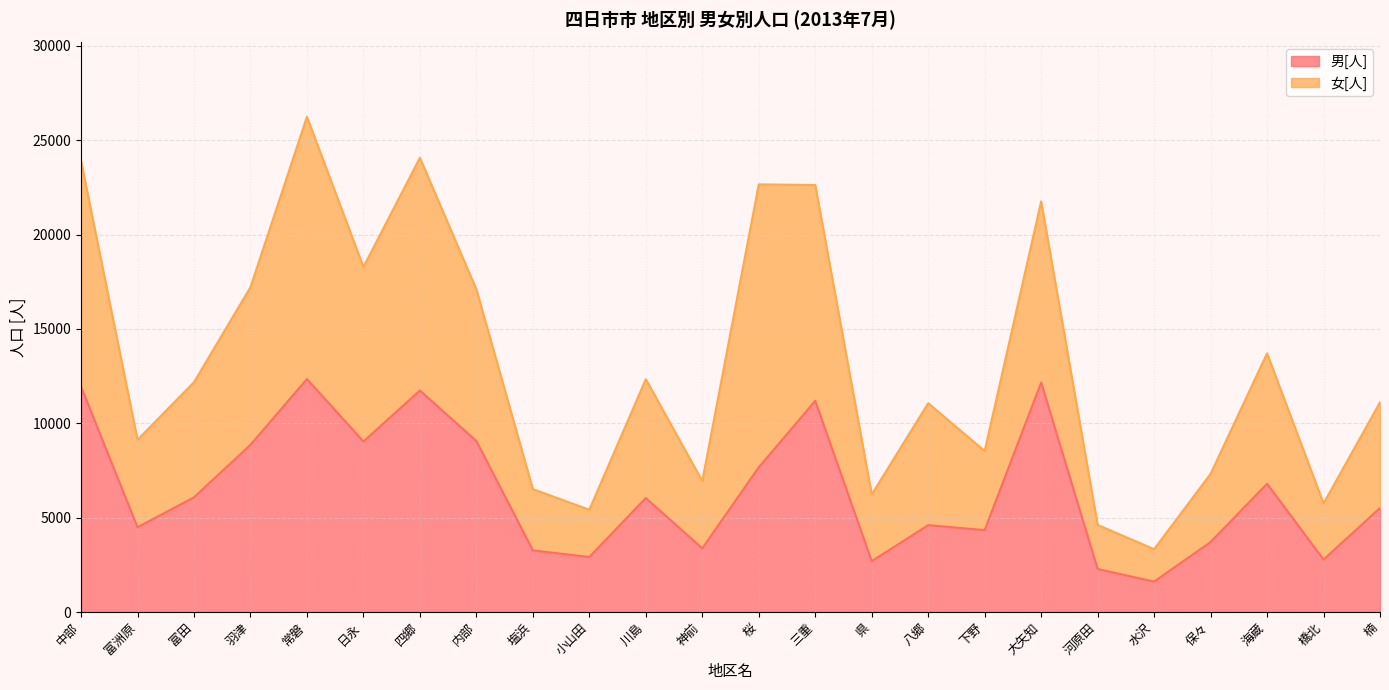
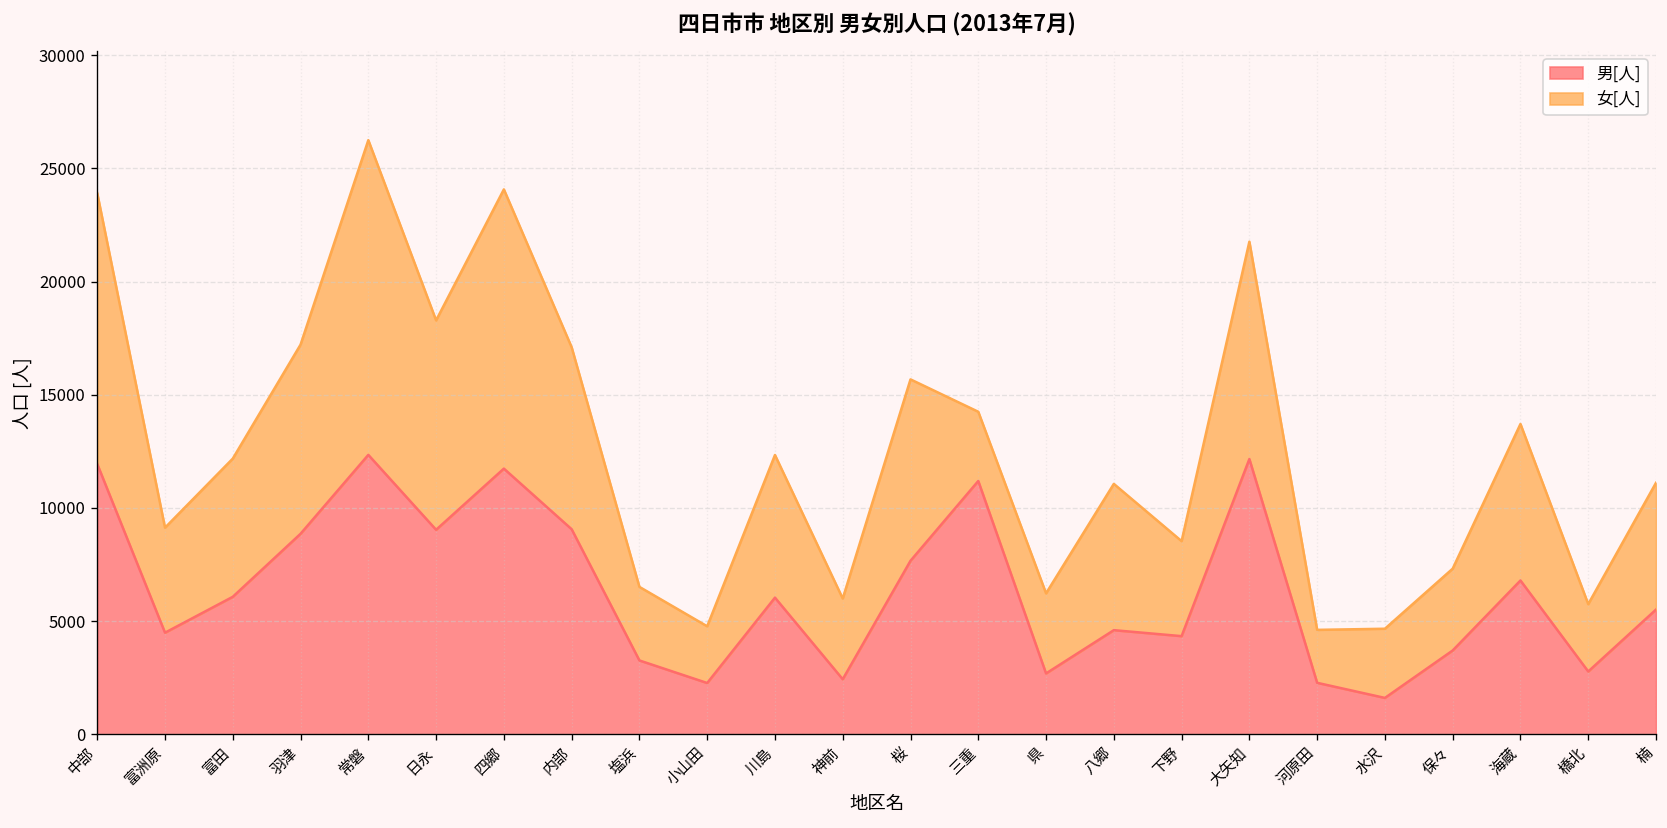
  {
    "男[人]": {
      "中部": 11900,
      "富洲原": 4500,
      "富田": 6100,
      "羽津": 8900,
      "常磐": 12300,
      "日永": 9000,
      "四郷": 11700,
      "内部": 9100,
      "塩浜": 3300,
-     "小山田": 2900,
+     "小山田": 2300,
      "川島": 6000,
-     "神前": 3400,
+     "神前": 2400,
      "桜": 7700,
      "三重": 11200,
      "県": 2700,
      "八郷": 4600,
      "下野": 4300,
      "大矢知": 12200,
      "河原田": 2300,
      "水沢": 1600,
      "保々": 3700,
      "海蔵": 6800,
      "橋北": 2800,
      "楠": 5500
    },
    "女[人]": {
      "中部": 12000,
      "富洲原": 4600,
      "富田": 6100,
      "羽津": 8400,
      "常磐": 13900,
      "日永": 9200,
      "四郷": 12300,
      "内部": 8000,
      "塩浜": 3200,
      "小山田": 2500,
      "川島": 6300,
      "神前": 3600,
-     "桜": 15000,
-     "三重": 11400,
+     "桜": 8000,
+     "三重": 3100,
      "県": 3500,
      "八郷": 6500,
      "下野": 4200,
      "大矢知": 9600,
      "河原田": 2300,
-     "水沢": 1700,
+     "水沢": 3100,
      "保々": 3600,
      "海蔵": 6900,
      "橋北": 3000,
      "楠": 5600
    }
  }
